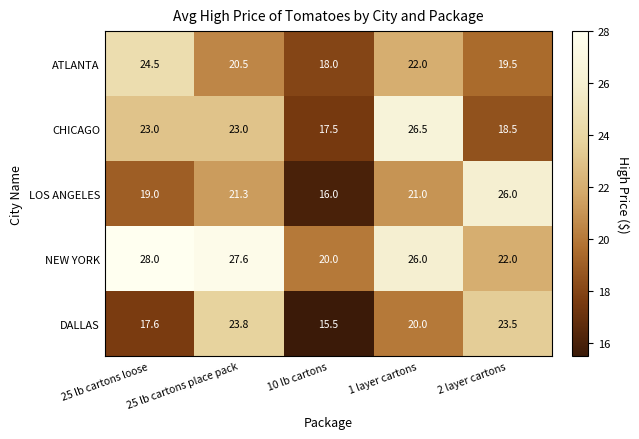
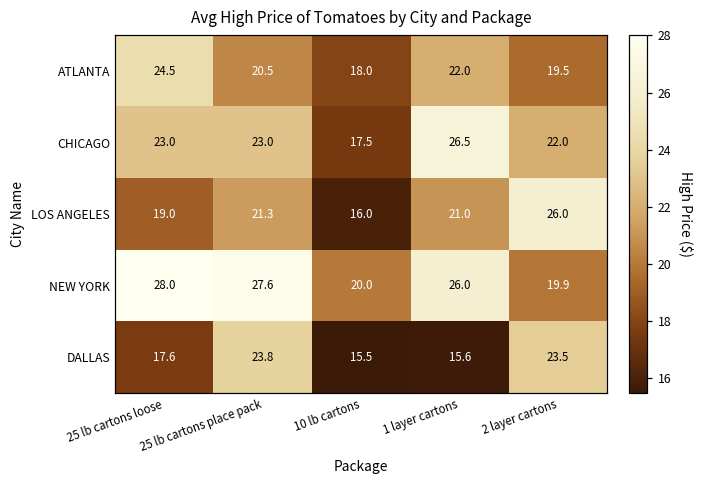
  {
    "ATLANTA": {
      "25 lb cartons loose": 24.5,
      "25 lb cartons place pack": 20.5,
      "10 lb cartons": 18.0,
      "1 layer cartons": 22.0,
      "2 layer cartons": 19.5
    },
    "CHICAGO": {
      "25 lb cartons loose": 23.0,
      "25 lb cartons place pack": 23.0,
      "10 lb cartons": 17.5,
      "1 layer cartons": 26.5,
-     "2 layer cartons": 18.5
+     "2 layer cartons": 22.0
    },
    "LOS ANGELES": {
      "25 lb cartons loose": 19.0,
      "25 lb cartons place pack": 21.3,
      "10 lb cartons": 16.0,
      "1 layer cartons": 21.0,
      "2 layer cartons": 26.0
    },
    "NEW YORK": {
      "25 lb cartons loose": 28.0,
      "25 lb cartons place pack": 27.6,
      "10 lb cartons": 20.0,
      "1 layer cartons": 26.0,
-     "2 layer cartons": 22.0
+     "2 layer cartons": 19.9
    },
    "DALLAS": {
      "25 lb cartons loose": 17.6,
      "25 lb cartons place pack": 23.8,
      "10 lb cartons": 15.5,
-     "1 layer cartons": 20.0,
+     "1 layer cartons": 15.6,
      "2 layer cartons": 23.5
    }
  }
